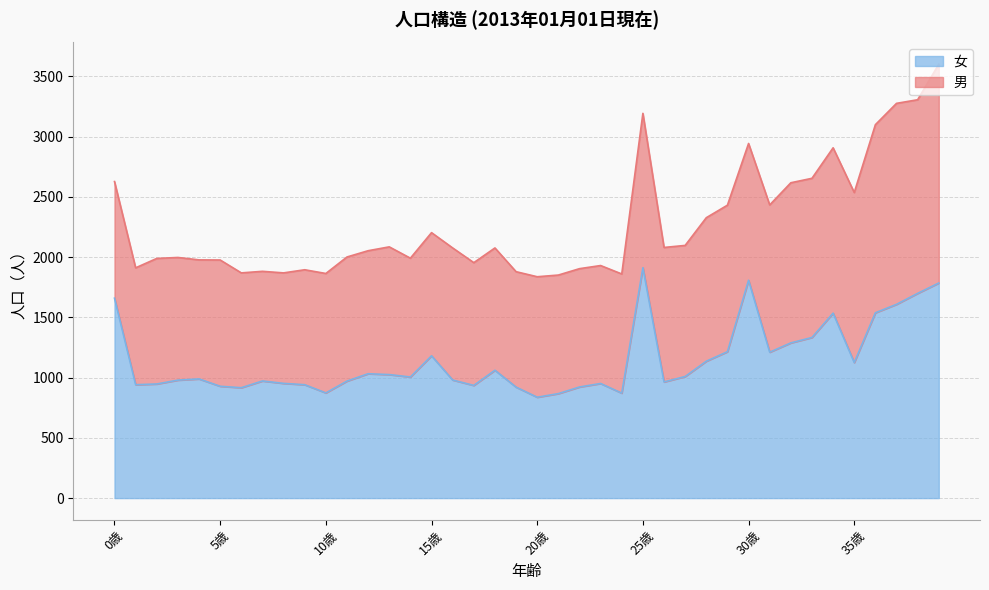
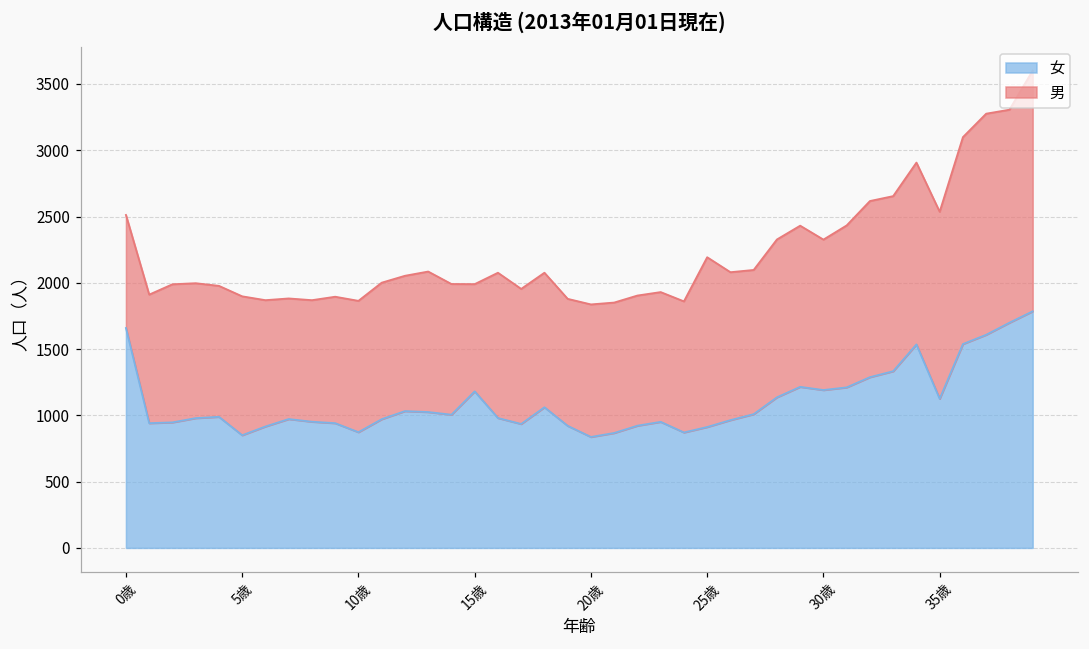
  {
    "女": {
      "0歳": 1660,
-     "5歳": 930,
+     "5歳": 850,
      "10歳": 870,
      "15歳": 1180,
      "20歳": 840,
-     "25歳": 1910,
-     "30歳": 1810,
+     "25歳": 910,
+     "30歳": 1190,
      "35歳": 1130
    },
    "男": {
-     "0歳": 970,
+     "0歳": 850,
      "5歳": 1050,
      "10歳": 990,
-     "15歳": 1020,
+     "15歳": 810,
      "20歳": 1000,
      "25歳": 1280,
      "30歳": 1140,
      "35歳": 1410
    }
  }
